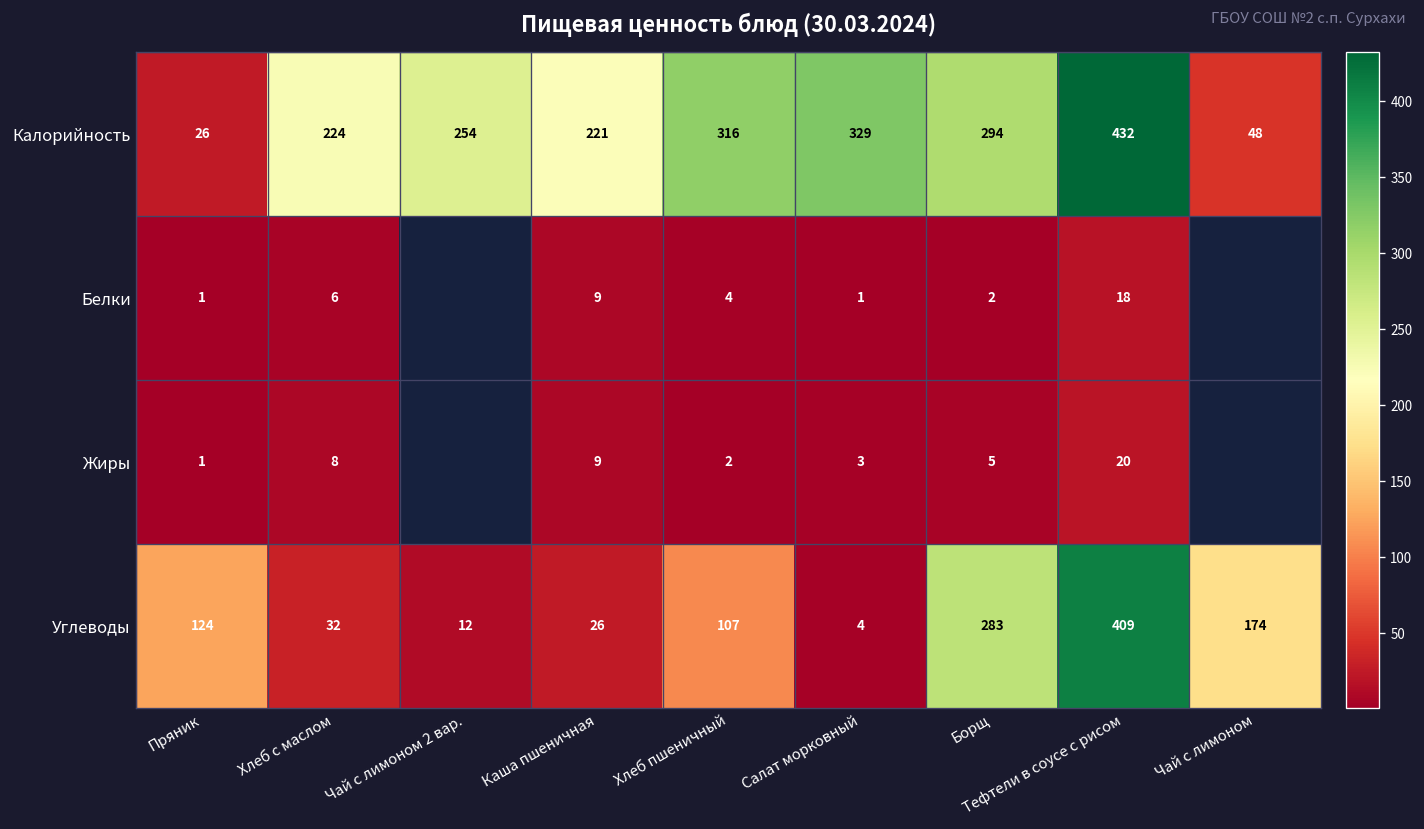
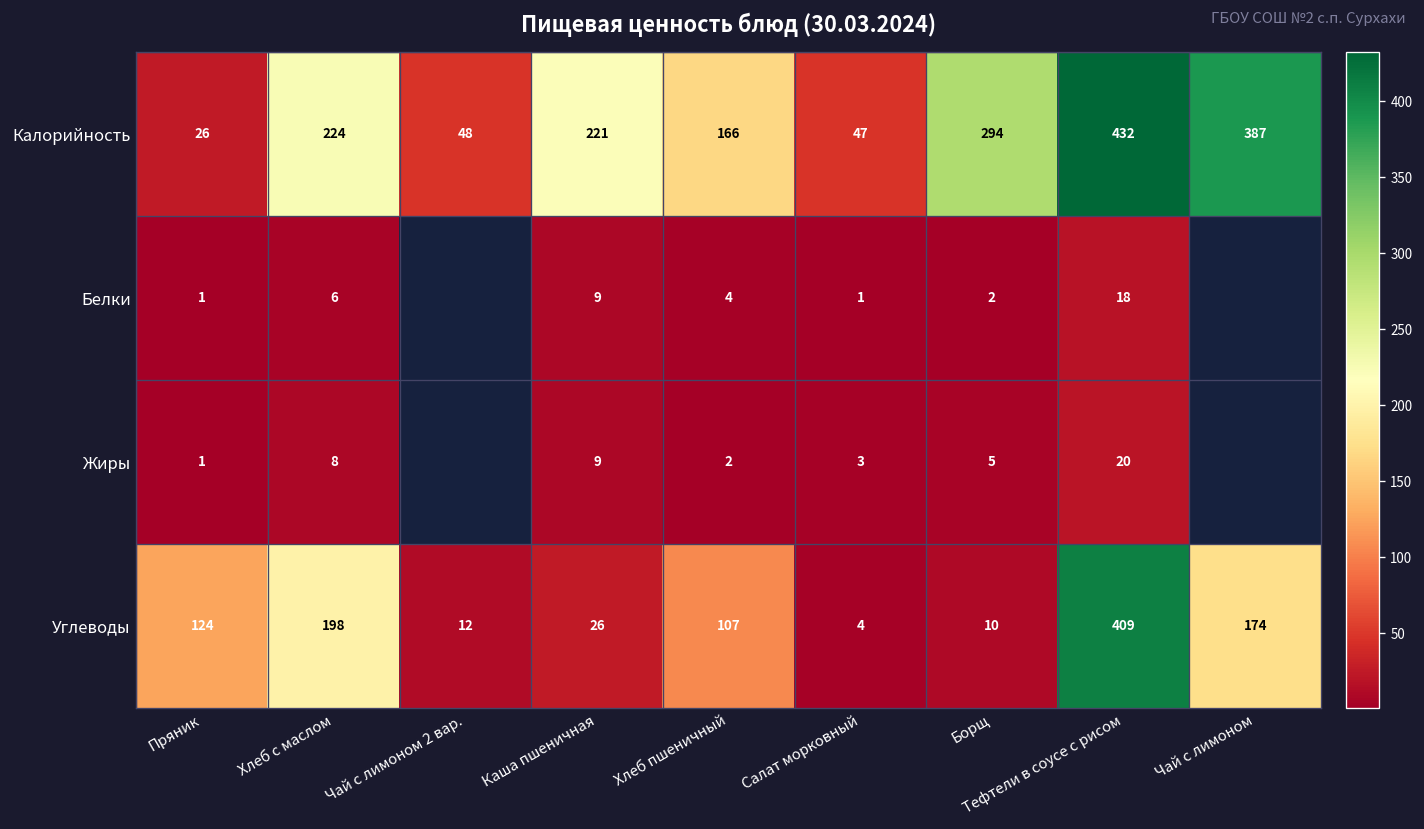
  {
    "Калорийность": {
      "Пряник": 26,
      "Хлеб с маслом": 224,
-     "Чай с лимоном 2 вар.": 254,
+     "Чай с лимоном 2 вар.": 48,
      "Каша пшеничная": 221,
-     "Хлеб пшеничный": 316,
-     "Салат морковный": 329,
+     "Хлеб пшеничный": 166,
+     "Салат морковный": 47,
      "Борщ": 294,
      "Тефтели в соусе с рисом": 432,
-     "Чай с лимоном": 48
+     "Чай с лимоном": 387
    },
    "Белки": {
      "Пряник": 1,
      "Хлеб с маслом": 6,
      "Каша пшеничная": 9,
      "Хлеб пшеничный": 4,
      "Салат морковный": 1,
      "Борщ": 2,
      "Тефтели в соусе с рисом": 18
    },
    "Жиры": {
      "Пряник": 1,
      "Хлеб с маслом": 8,
      "Каша пшеничная": 9,
      "Хлеб пшеничный": 2,
      "Салат морковный": 3,
      "Борщ": 5,
      "Тефтели в соусе с рисом": 20
    },
    "Углеводы": {
      "Пряник": 124,
-     "Хлеб с маслом": 32,
+     "Хлеб с маслом": 198,
      "Чай с лимоном 2 вар.": 12,
      "Каша пшеничная": 26,
      "Хлеб пшеничный": 107,
      "Салат морковный": 4,
-     "Борщ": 283,
+     "Борщ": 10,
      "Тефтели в соусе с рисом": 409,
      "Чай с лимоном": 174
    }
  }
